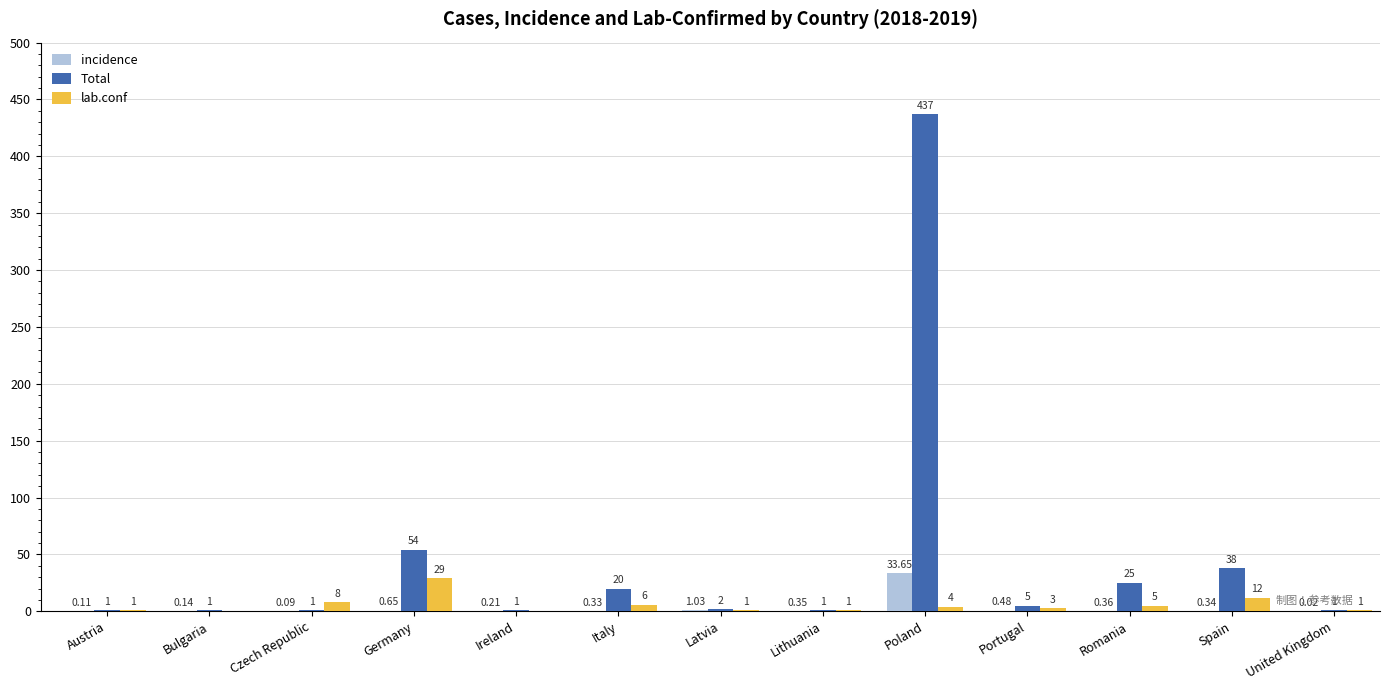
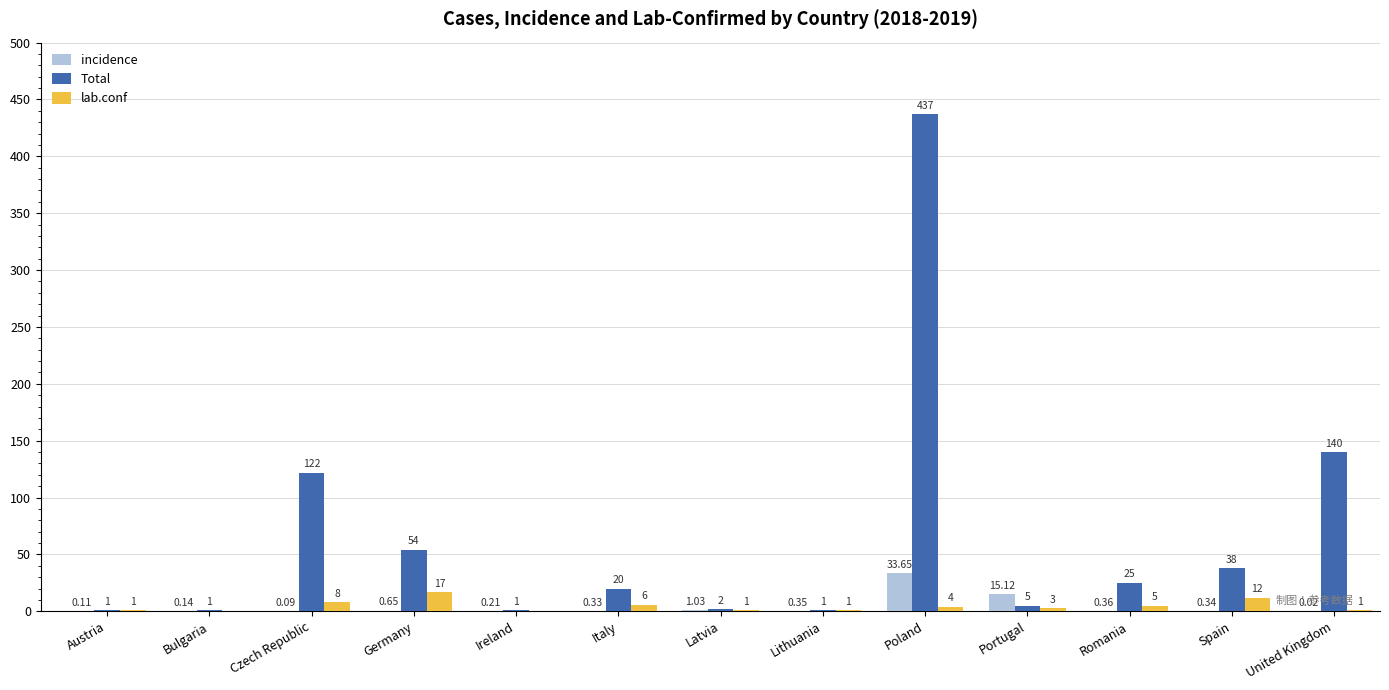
  {
    "incidence": {
      "Austria": 0.11,
      "Bulgaria": 0.14,
      "Czech Republic": 0.09,
      "Germany": 0.65,
      "Ireland": 0.21,
      "Italy": 0.33,
      "Latvia": 1.03,
      "Lithuania": 0.35,
      "Poland": 33.65,
-     "Portugal": 0.48,
+     "Portugal": 15.12,
      "Romania": 0.36,
      "Spain": 0.34
    },
    "Total": {
      "Austria": 1,
      "Bulgaria": 1,
-     "Czech Republic": 1,
+     "Czech Republic": 122,
      "Germany": 54,
      "Ireland": 1,
      "Italy": 20,
      "Latvia": 2,
      "Lithuania": 1,
      "Poland": 437,
      "Portugal": 5,
      "Romania": 25,
      "Spain": 38,
-     "United Kingdom": 1
+     "United Kingdom": 140
    },
    "lab.conf": {
      "Austria": 1,
      "Czech Republic": 8,
-     "Germany": 29,
+     "Germany": 17,
      "Italy": 6,
      "Latvia": 1,
      "Lithuania": 1,
      "Poland": 4,
      "Portugal": 3,
      "Romania": 5,
      "Spain": 12,
      "United Kingdom": 1
    }
  }
